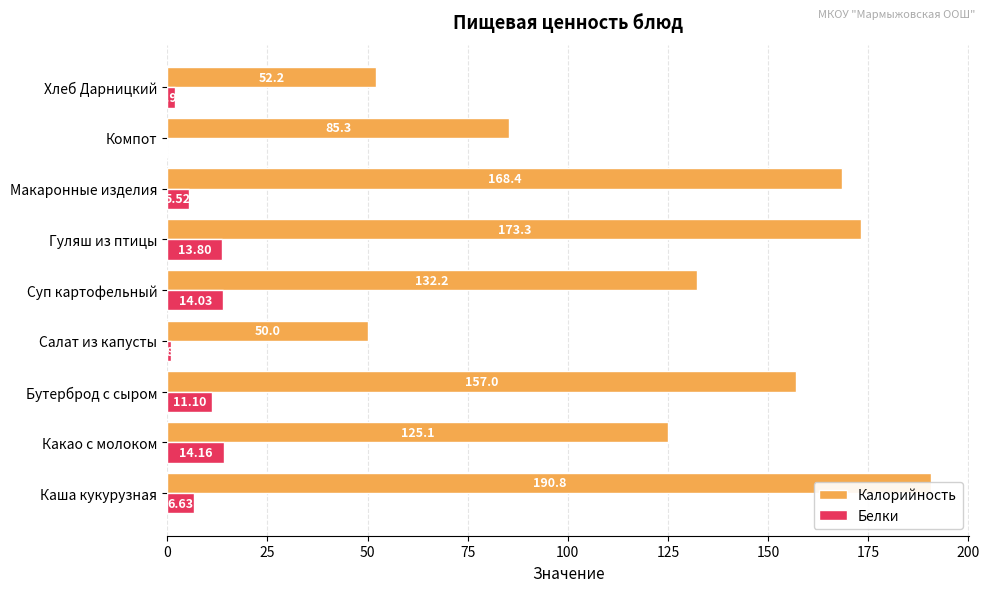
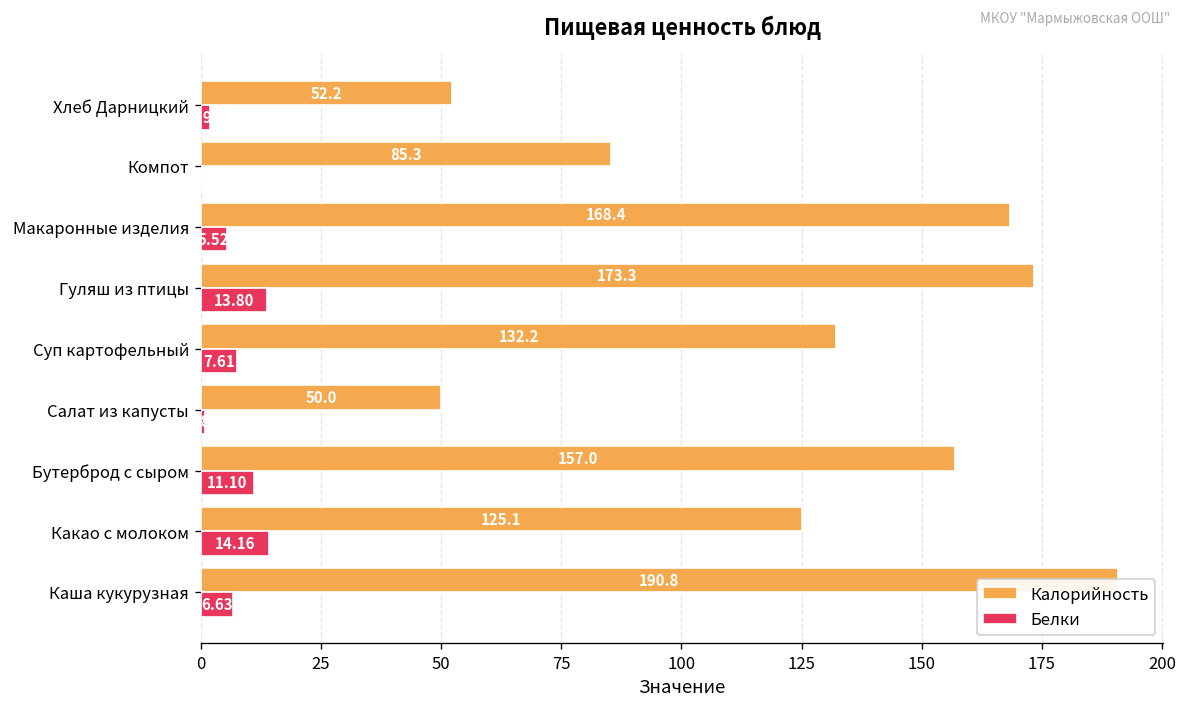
  {
    "Калорийность": {
      "Хлеб Дарницкий": 52.2,
      "Компот": 85.3,
      "Макаронные изделия": 168.4,
      "Гуляш из птицы": 173.3,
      "Суп картофельный": 132.2,
      "Салат из капусты": 50.0,
      "Бутерброд с сыром": 157.0,
      "Какао с молоком": 125.1
    },
    "Белки": {
      "Макаронные изделия": 5.52,
      "Гуляш из птицы": 13.80,
-     "Суп картофельный": 14.03,
+     "Суп картофельный": 7.61,
      "Бутерброд с сыром": 11.10,
      "Какао с молоком": 14.16,
      "Каша кукурузная": 6.63
    }
  }
